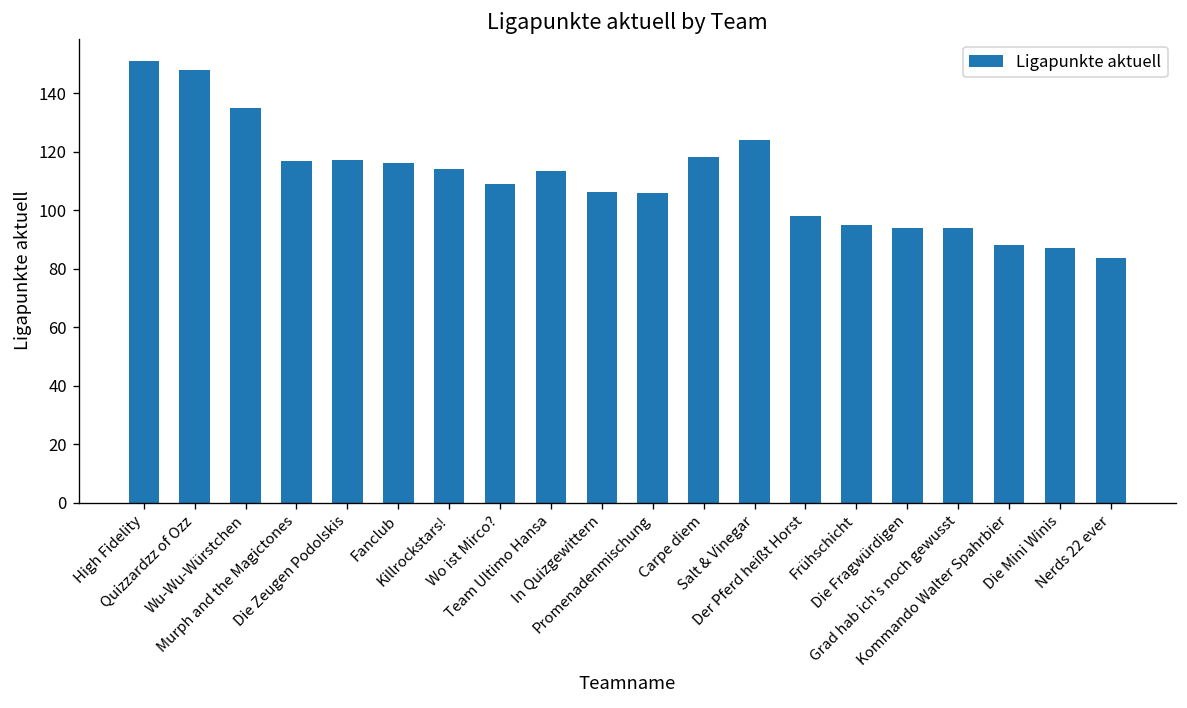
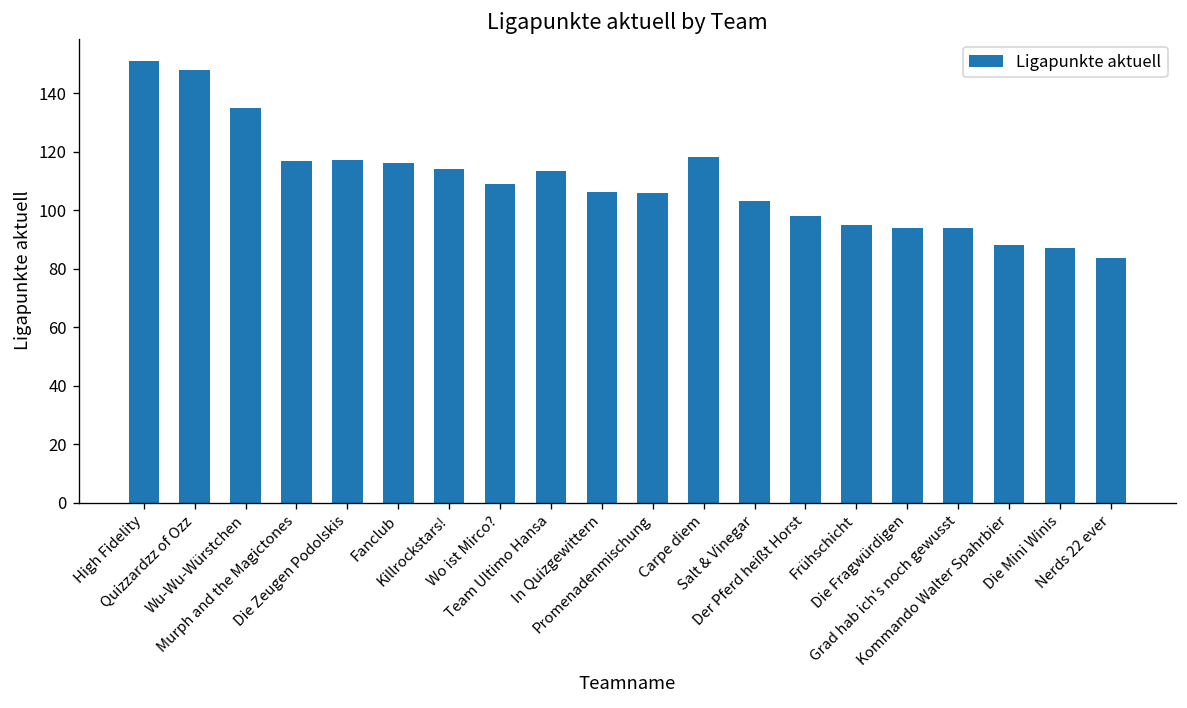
  {
    "High Fidelity": 151,
    "Quizzardzz of Ozz": 148,
    "Wu-Wu-Würstchen": 135,
    "Murph and the Magictones": 117,
    "Die Zeugen Podolskis": 117,
    "Fanclub": 116,
    "Killrockstars!": 114,
    "Wo ist Mirco?": 109,
    "Team Ultimo Hansa": 113,
    "In Quizgewittern": 106,
    "Promenadenmischung": 106,
    "Carpe diem": 118,
-   "Salt & Vinegar": 124,
+   "Salt & Vinegar": 103,
    "Der Pferd heißt Horst": 98,
    "Frühschicht": 95,
    "Die Fragwürdigen": 94,
    "Grad hab ich's noch gewusst": 94,
    "Kommando Walter Spahrbier": 88,
    "Die Mini Winis": 87,
    "Nerds 22 ever": 84
  }
